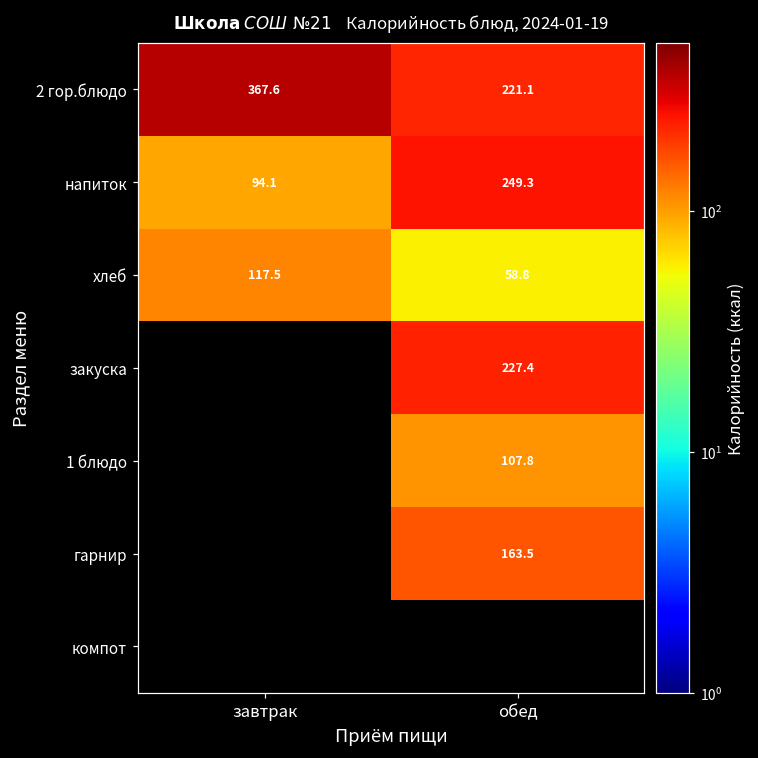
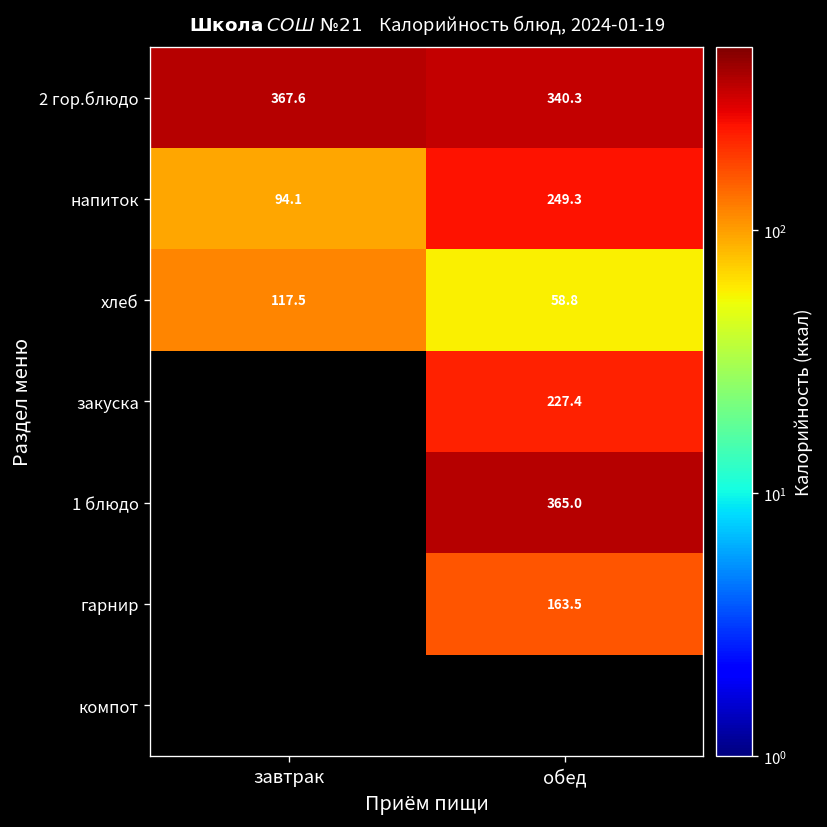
  {
    "2 гор.блюдо": {
      "завтрак": 367.6,
-     "обед": 221.1
+     "обед": 340.3
    },
    "напиток": {
      "завтрак": 94.1,
      "обед": 249.3
    },
    "хлеб": {
      "завтрак": 117.5,
      "обед": 58.8
    },
    "закуска": {
      "обед": 227.4
    },
    "1 блюдо": {
-     "обед": 107.8
+     "обед": 365.0
    },
    "гарнир": {
      "обед": 163.5
    }
  }
